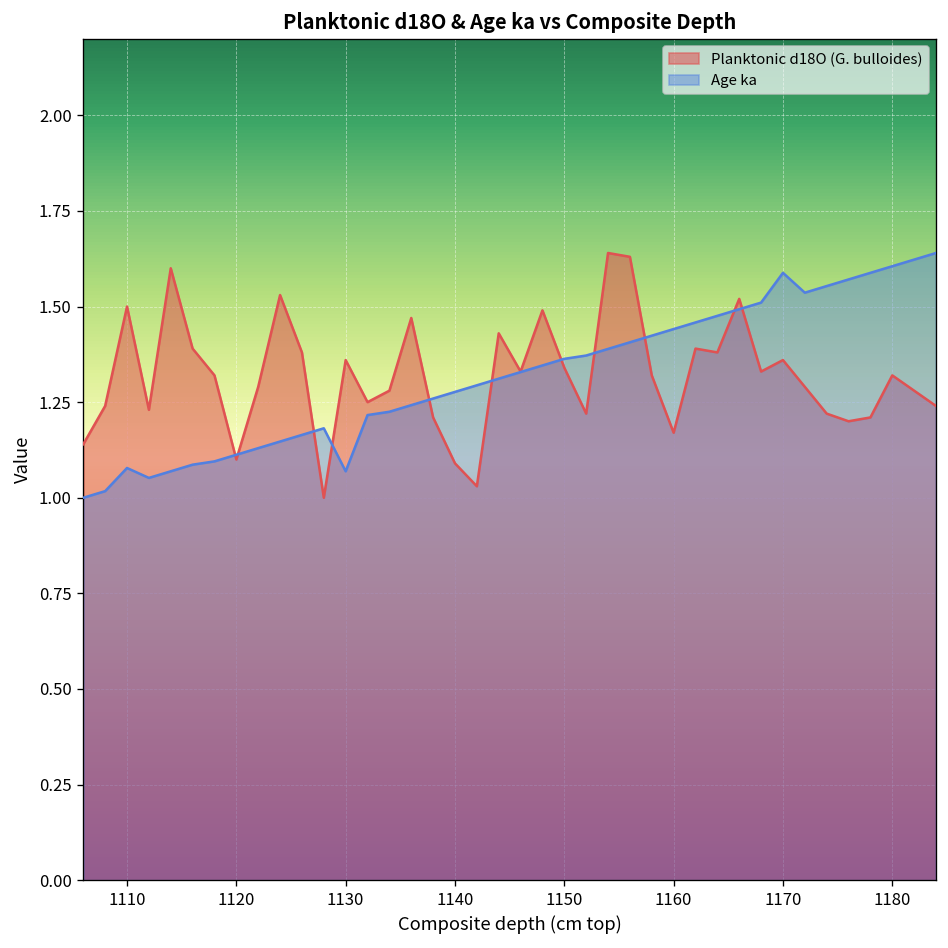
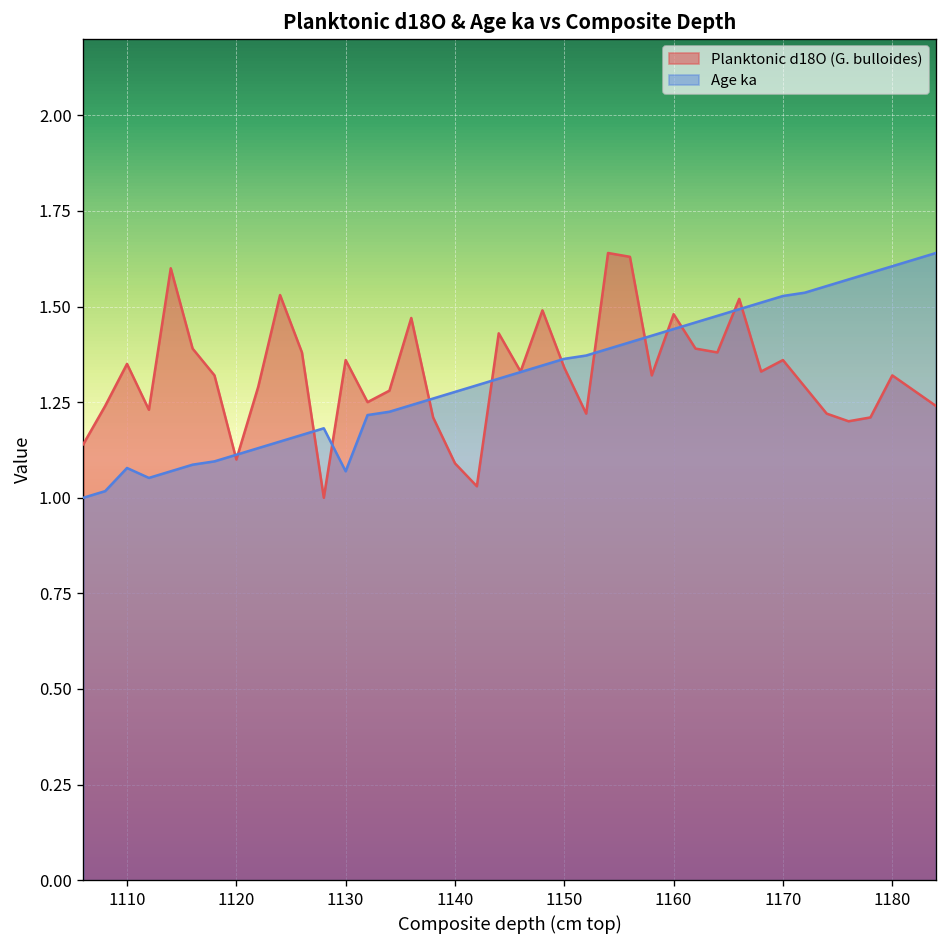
  {
    "Planktonic d18O (G. bulloides)": {
-     "1110": 1.50,
+     "1110": 1.35,
      "1120": 1.10,
      "1130": 1.36,
      "1140": 1.09,
      "1150": 1.34,
-     "1160": 1.17,
+     "1160": 1.48,
      "1170": 1.36,
      "1180": 1.32
    },
    "Age ka": {
      "1110": 1.08,
      "1120": 1.11,
      "1130": 1.07,
      "1140": 1.28,
      "1150": 1.36,
      "1160": 1.44,
-     "1170": 1.59,
+     "1170": 1.53,
      "1180": 1.61
    }
  }
